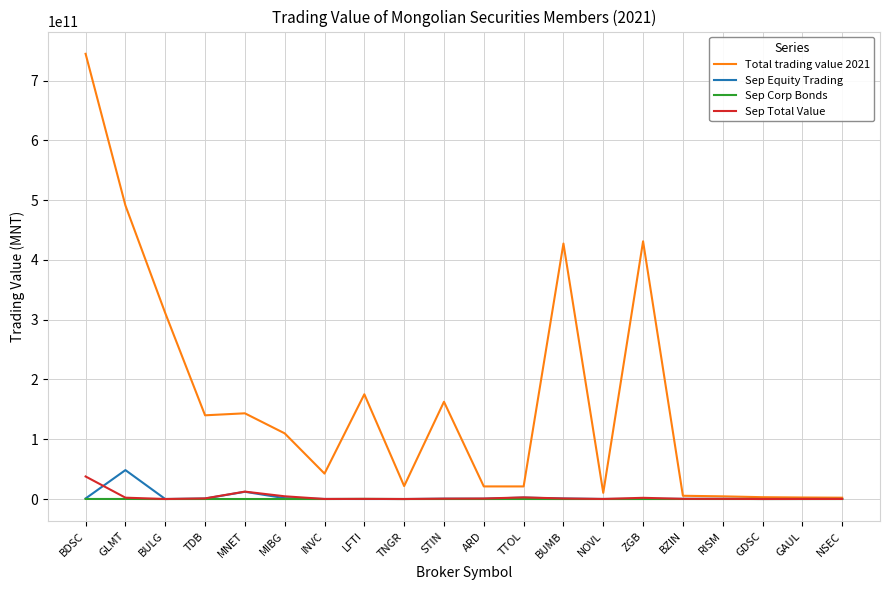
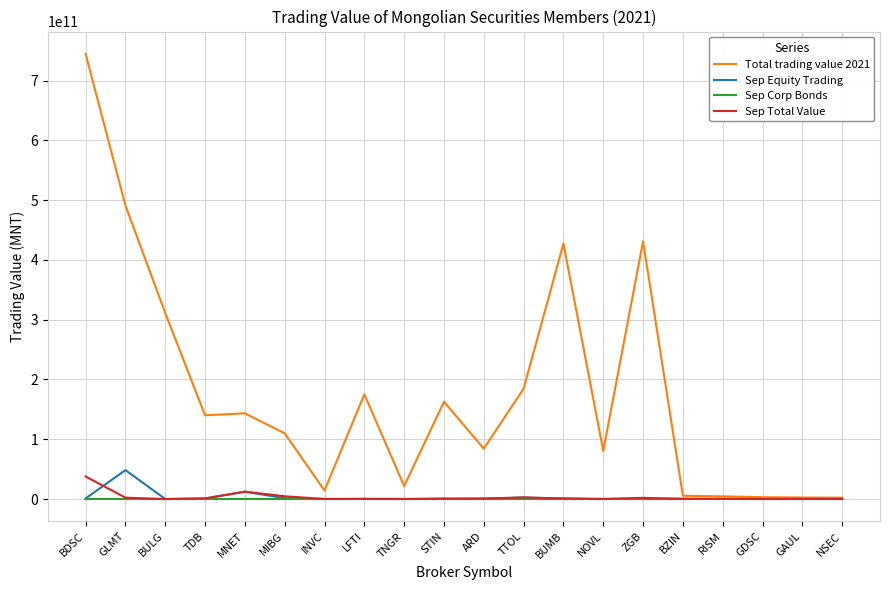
  {
    "Total trading value 2021": {
      "BDSC": 740000000000,
      "GLMT": 490000000000,
      "BULG": 310000000000,
      "TDB": 140000000000,
      "MNET": 140000000000,
      "MIBG": 110000000000,
-     "INVC": 40000000000,
+     "INVC": 10000000000,
      "LFTI": 180000000000,
      "TNGR": 20000000000,
      "STIN": 160000000000,
-     "ARD": 20000000000,
-     "TTOL": 20000000000,
+     "ARD": 80000000000,
+     "TTOL": 180000000000,
      "BUMB": 430000000000,
-     "NOVL": 10000000000,
+     "NOVL": 80000000000,
      "ZGB": 430000000000,
      "BZIN": 10000000000
    },
    "Sep Equity Trading": {
      "GLMT": 50000000000
    },
    "Sep Corp Bonds": {
      "MNET": 0
    },
    "Sep Total Value": {
      "BDSC": 40000000000
    }
  }
